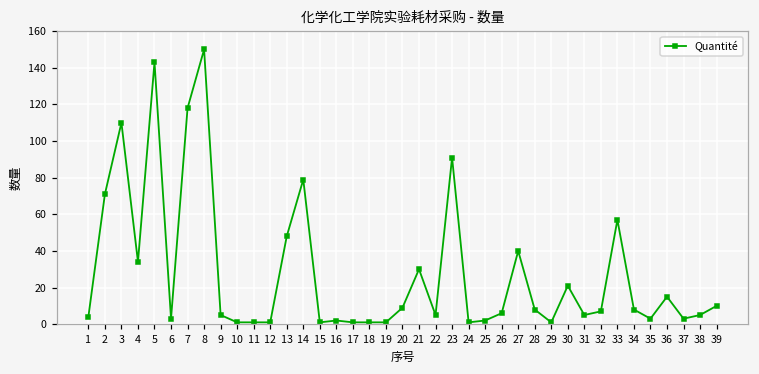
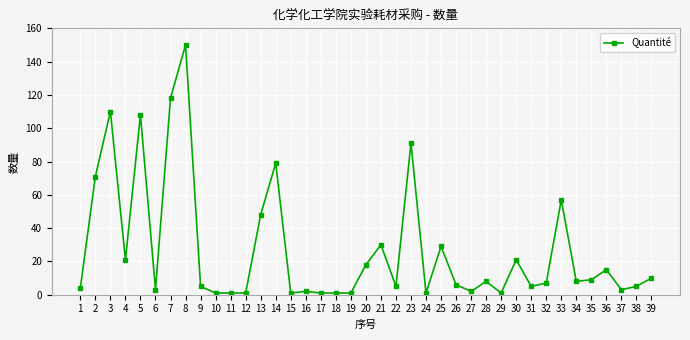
  {
    "1": 4,
    "2": 71,
    "3": 110,
-   "4": 34,
-   "5": 143,
+   "4": 21,
+   "5": 108,
    "6": 3,
    "7": 118,
    "8": 150,
    "9": 5,
    "10": 1,
    "11": 1,
    "12": 1,
    "13": 48,
    "14": 79,
    "15": 1,
    "16": 2,
    "17": 1,
    "18": 1,
    "19": 1,
-   "20": 9,
+   "20": 18,
    "21": 30,
    "22": 5,
    "23": 91,
    "24": 1,
-   "25": 2,
+   "25": 29,
    "26": 6,
-   "27": 40,
+   "27": 2,
    "28": 8,
    "29": 1,
    "30": 21,
    "31": 5,
    "32": 7,
    "33": 57,
    "34": 8,
-   "35": 3,
+   "35": 9,
    "36": 15,
    "37": 3,
    "38": 5,
    "39": 10
  }
